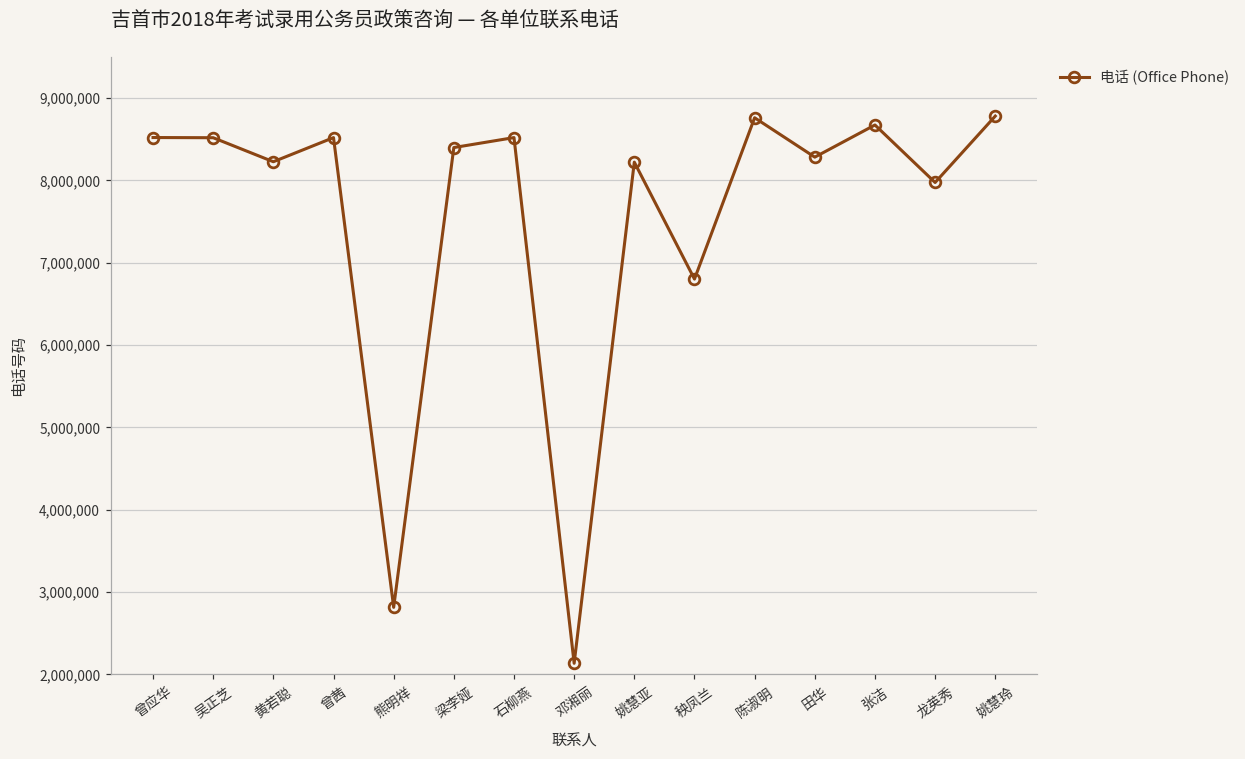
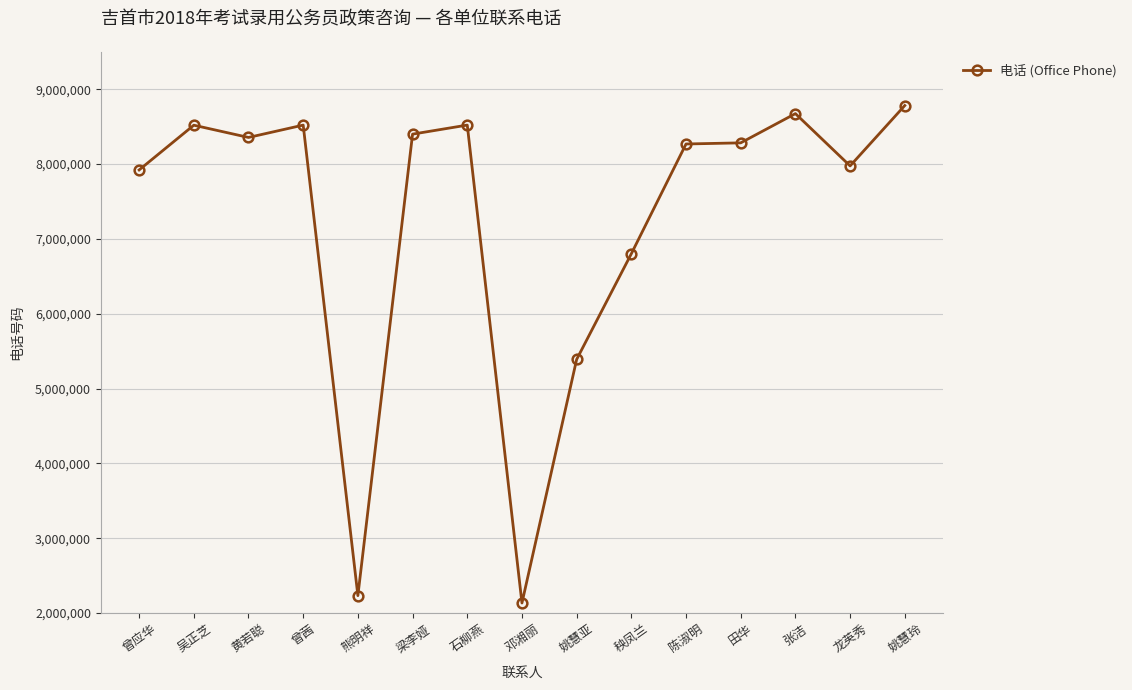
  {
-   "曾应华": "8,500,000",
+   "曾应华": "7,900,000",
    "吴正芝": "8,500,000",
-   "黄若聪": "8,200,000",
+   "黄若聪": "8,400,000",
    "曾茜": "8,500,000",
-   "熊明祥": "2,800,000",
+   "熊明祥": "2,200,000",
    "梁李娅": "8,400,000",
    "石柳燕": "8,500,000",
    "邓湘丽": "2,100,000",
-   "姚慧亚": "8,200,000",
+   "姚慧亚": "5,400,000",
    "秧凤兰": "6,800,000",
-   "陈淑明": "8,800,000",
+   "陈淑明": "8,300,000",
    "田华": "8,300,000",
    "张洁": "8,700,000",
    "龙英秀": "8,000,000",
    "姚慧玲": "8,800,000"
  }
